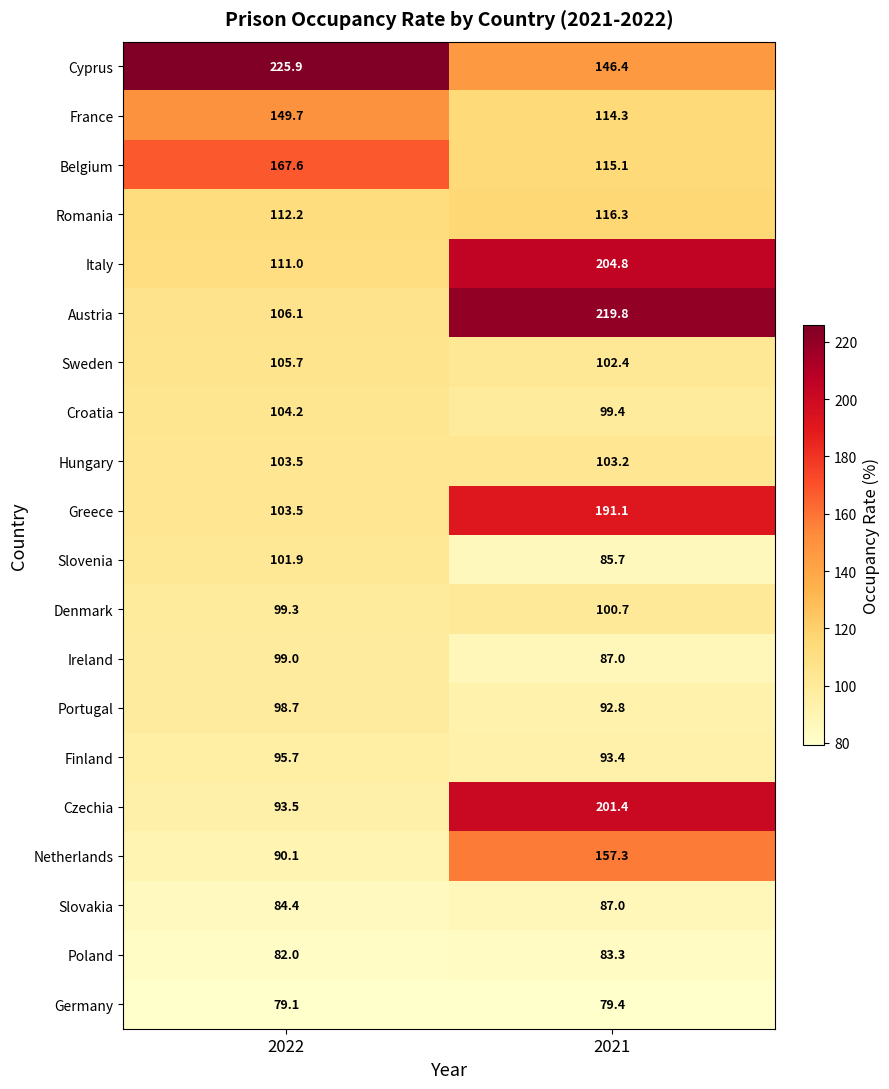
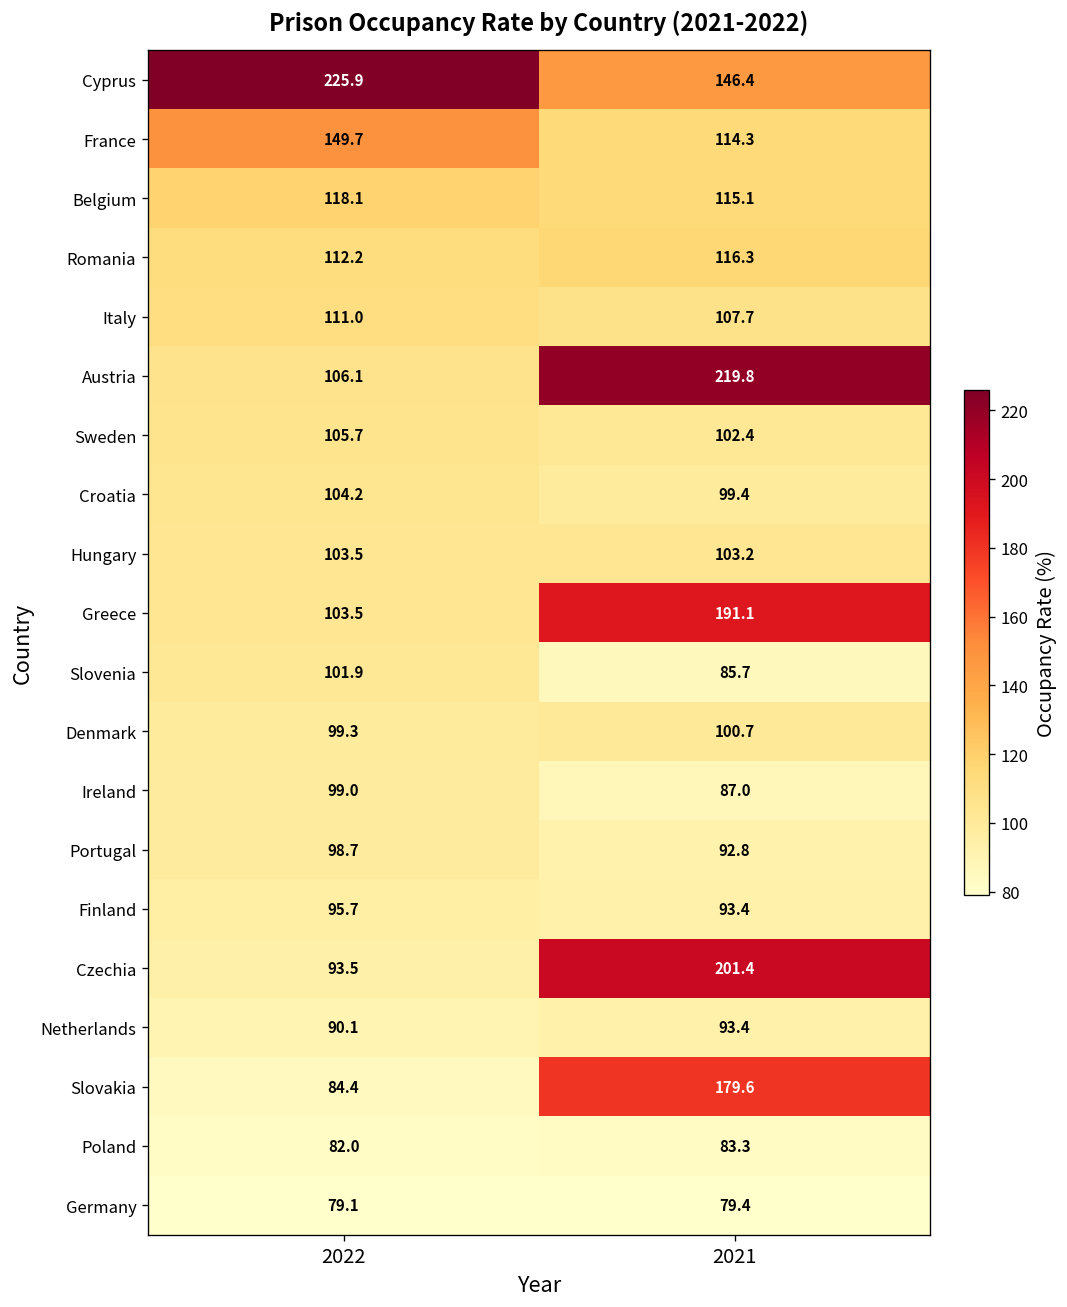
  {
    "Cyprus": {
      "2022": 225.9,
      "2021": 146.4
    },
    "France": {
      "2022": 149.7,
      "2021": 114.3
    },
    "Belgium": {
-     "2022": 167.6,
+     "2022": 118.1,
      "2021": 115.1
    },
    "Romania": {
      "2022": 112.2,
      "2021": 116.3
    },
    "Italy": {
      "2022": 111.0,
-     "2021": 204.8
+     "2021": 107.7
    },
    "Austria": {
      "2022": 106.1,
      "2021": 219.8
    },
    "Sweden": {
      "2022": 105.7,
      "2021": 102.4
    },
    "Croatia": {
      "2022": 104.2,
      "2021": 99.4
    },
    "Hungary": {
      "2022": 103.5,
      "2021": 103.2
    },
    "Greece": {
      "2022": 103.5,
      "2021": 191.1
    },
    "Slovenia": {
      "2022": 101.9,
      "2021": 85.7
    },
    "Denmark": {
      "2022": 99.3,
      "2021": 100.7
    },
    "Ireland": {
      "2022": 99.0,
      "2021": 87.0
    },
    "Portugal": {
      "2022": 98.7,
      "2021": 92.8
    },
    "Finland": {
      "2022": 95.7,
      "2021": 93.4
    },
    "Czechia": {
      "2022": 93.5,
      "2021": 201.4
    },
    "Netherlands": {
      "2022": 90.1,
-     "2021": 157.3
+     "2021": 93.4
    },
    "Slovakia": {
      "2022": 84.4,
-     "2021": 87.0
+     "2021": 179.6
    },
    "Poland": {
      "2022": 82.0,
      "2021": 83.3
    },
    "Germany": {
      "2022": 79.1,
      "2021": 79.4
    }
  }
